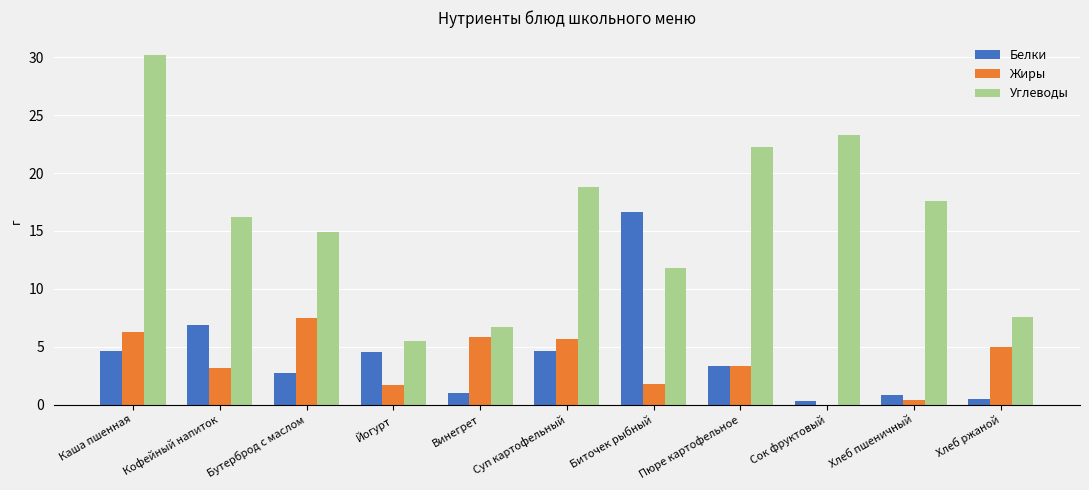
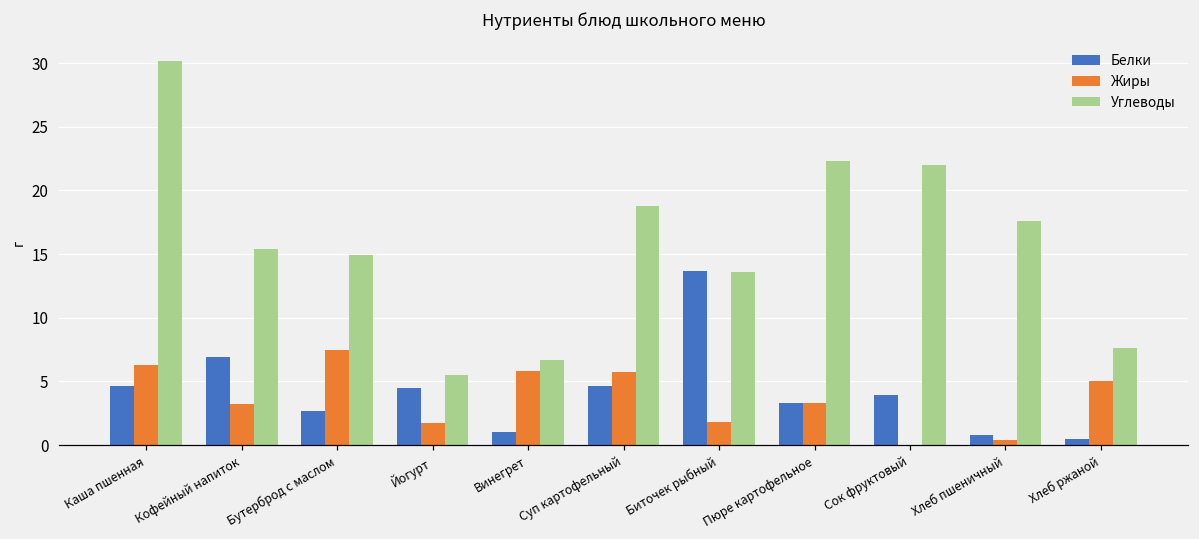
  {
    "Белки": {
      "Каша пшенная": 4.6,
      "Кофейный напиток": 6.9,
      "Бутерброд с маслом": 2.7,
      "Йогурт": 4.5,
      "Винегрет": 1.0,
      "Суп картофельный": 4.6,
-     "Биточек рыбный": 16.6,
+     "Биточек рыбный": 13.7,
      "Пюре картофельное": 3.3,
-     "Сок фруктовый": 0.3,
+     "Сок фруктовый": 3.9,
      "Хлеб пшеничный": 0.8,
      "Хлеб ржаной": 0.5
    },
    "Жиры": {
      "Каша пшенная": 6.3,
      "Кофейный напиток": 3.2,
      "Бутерброд с маслом": 7.5,
      "Йогурт": 1.7,
      "Винегрет": 5.8,
      "Суп картофельный": 5.7,
      "Биточек рыбный": 1.8,
      "Пюре картофельное": 3.3,
      "Сок фруктовый": 0.0,
      "Хлеб пшеничный": 0.4,
      "Хлеб ржаной": 5.0
    },
    "Углеводы": {
      "Каша пшенная": 30.2,
-     "Кофейный напиток": 16.2,
+     "Кофейный напиток": 15.4,
      "Бутерброд с маслом": 14.9,
      "Йогурт": 5.5,
      "Винегрет": 6.7,
      "Суп картофельный": 18.8,
-     "Биточек рыбный": 11.8,
+     "Биточек рыбный": 13.6,
      "Пюре картофельное": 22.3,
-     "Сок фруктовый": 23.3,
+     "Сок фруктовый": 22.0,
      "Хлеб пшеничный": 17.6,
      "Хлеб ржаной": 7.6
    }
  }
